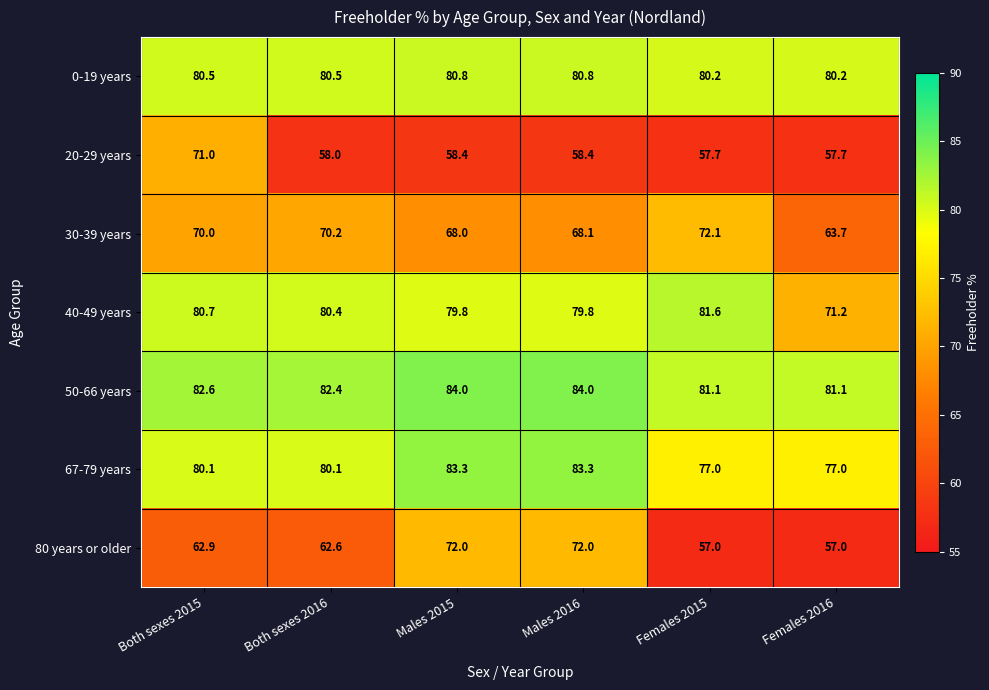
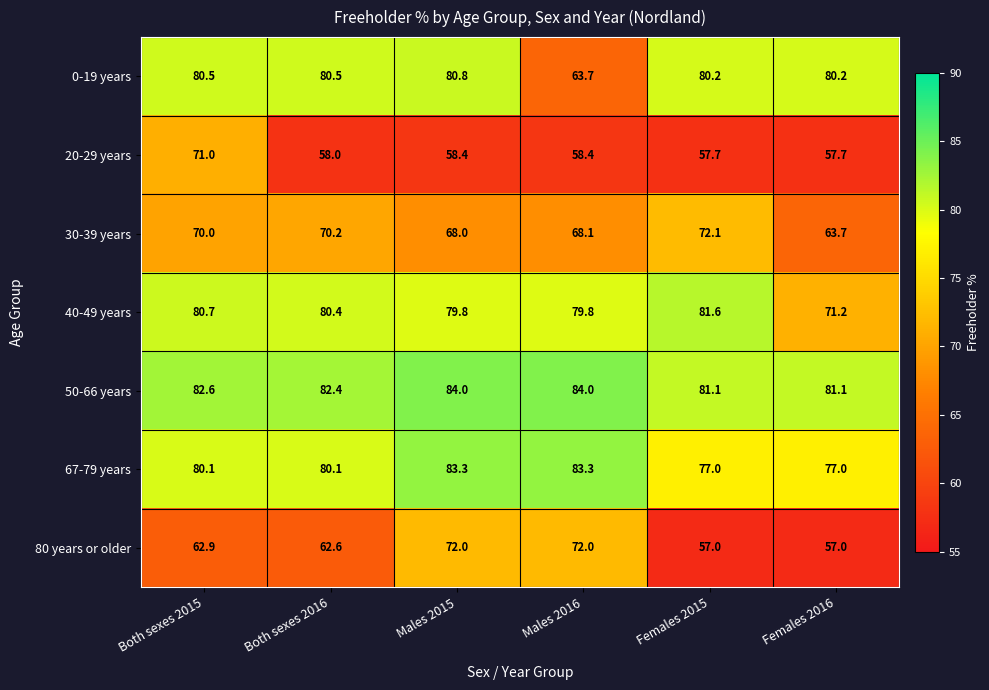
  {
    "0-19 years": {
      "Both sexes 2015": 80.5,
      "Both sexes 2016": 80.5,
      "Males 2015": 80.8,
-     "Males 2016": 80.8,
+     "Males 2016": 63.7,
      "Females 2015": 80.2,
      "Females 2016": 80.2
    },
    "20-29 years": {
      "Both sexes 2015": 71.0,
      "Both sexes 2016": 58.0,
      "Males 2015": 58.4,
      "Males 2016": 58.4,
      "Females 2015": 57.7,
      "Females 2016": 57.7
    },
    "30-39 years": {
      "Both sexes 2015": 70.0,
      "Both sexes 2016": 70.2,
      "Males 2015": 68.0,
      "Males 2016": 68.1,
      "Females 2015": 72.1,
      "Females 2016": 63.7
    },
    "40-49 years": {
      "Both sexes 2015": 80.7,
      "Both sexes 2016": 80.4,
      "Males 2015": 79.8,
      "Males 2016": 79.8,
      "Females 2015": 81.6,
      "Females 2016": 71.2
    },
    "50-66 years": {
      "Both sexes 2015": 82.6,
      "Both sexes 2016": 82.4,
      "Males 2015": 84.0,
      "Males 2016": 84.0,
      "Females 2015": 81.1,
      "Females 2016": 81.1
    },
    "67-79 years": {
      "Both sexes 2015": 80.1,
      "Both sexes 2016": 80.1,
      "Males 2015": 83.3,
      "Males 2016": 83.3,
      "Females 2015": 77.0,
      "Females 2016": 77.0
    },
    "80 years or older": {
      "Both sexes 2015": 62.9,
      "Both sexes 2016": 62.6,
      "Males 2015": 72.0,
      "Males 2016": 72.0,
      "Females 2015": 57.0,
      "Females 2016": 57.0
    }
  }
